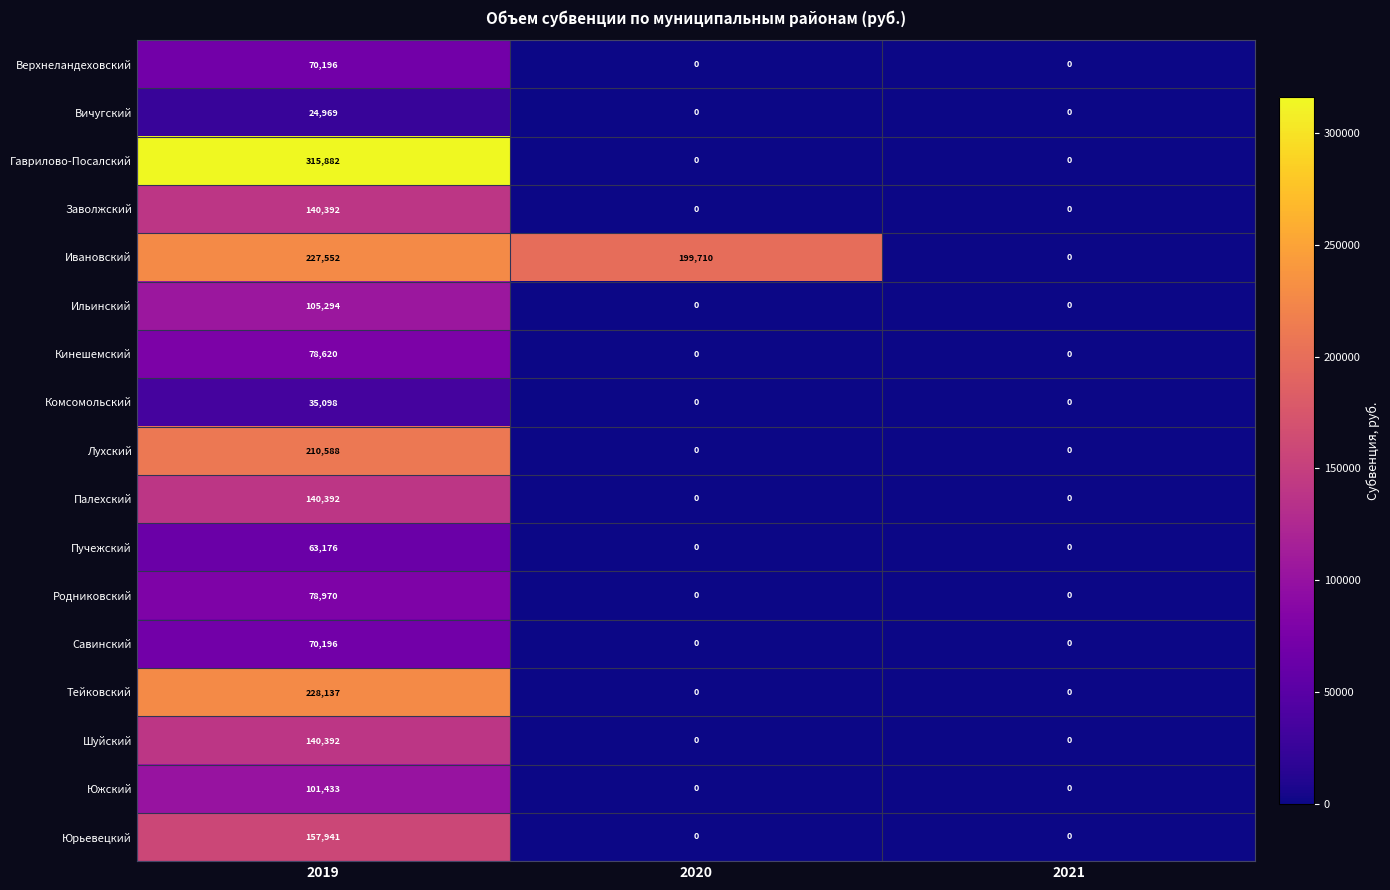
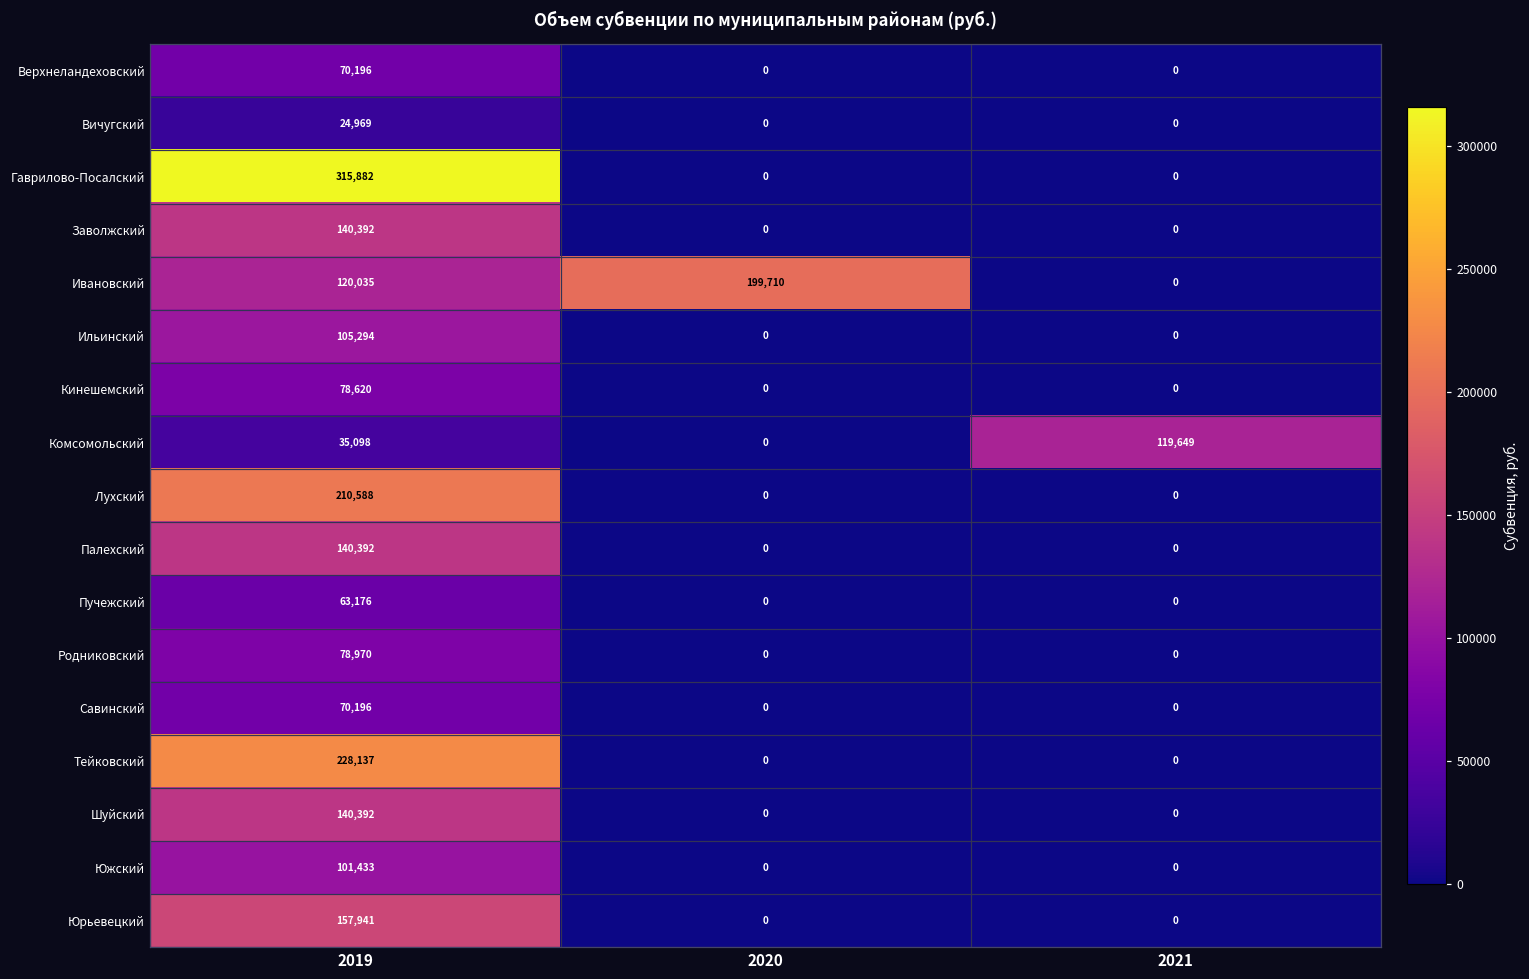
  {
    "Верхнеландеховский": {
      "2019": "70,196",
      "2020": "0",
      "2021": "0"
    },
    "Вичугский": {
      "2019": "24,969",
      "2020": "0",
      "2021": "0"
    },
    "Гаврилово-Посалский": {
      "2019": "315,882",
      "2020": "0",
      "2021": "0"
    },
    "Заволжский": {
      "2019": "140,392",
      "2020": "0",
      "2021": "0"
    },
    "Ивановский": {
-     "2019": "227,552",
+     "2019": "120,035",
      "2020": "199,710",
      "2021": "0"
    },
    "Ильинский": {
      "2019": "105,294",
      "2020": "0",
      "2021": "0"
    },
    "Кинешемский": {
      "2019": "78,620",
      "2020": "0",
      "2021": "0"
    },
    "Комсомольский": {
      "2019": "35,098",
      "2020": "0",
-     "2021": "0"
+     "2021": "119,649"
    },
    "Лухский": {
      "2019": "210,588",
      "2020": "0",
      "2021": "0"
    },
    "Палехский": {
      "2019": "140,392",
      "2020": "0",
      "2021": "0"
    },
    "Пучежский": {
      "2019": "63,176",
      "2020": "0",
      "2021": "0"
    },
    "Родниковский": {
      "2019": "78,970",
      "2020": "0",
      "2021": "0"
    },
    "Савинский": {
      "2019": "70,196",
      "2020": "0",
      "2021": "0"
    },
    "Тейковский": {
      "2019": "228,137",
      "2020": "0",
      "2021": "0"
    },
    "Шуйский": {
      "2019": "140,392",
      "2020": "0",
      "2021": "0"
    },
    "Южский": {
      "2019": "101,433",
      "2020": "0",
      "2021": "0"
    },
    "Юрьевецкий": {
      "2019": "157,941",
      "2020": "0",
      "2021": "0"
    }
  }
